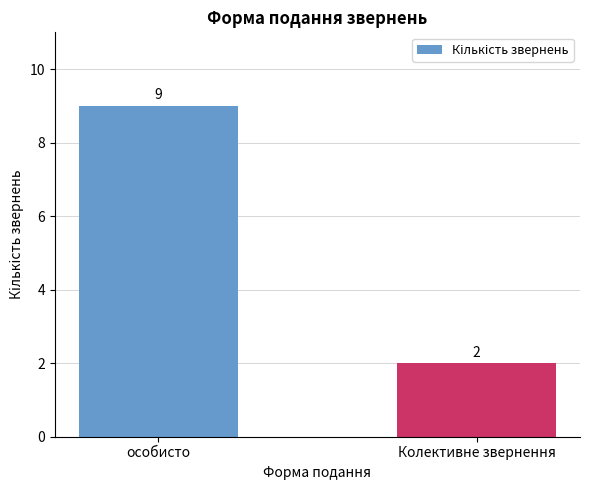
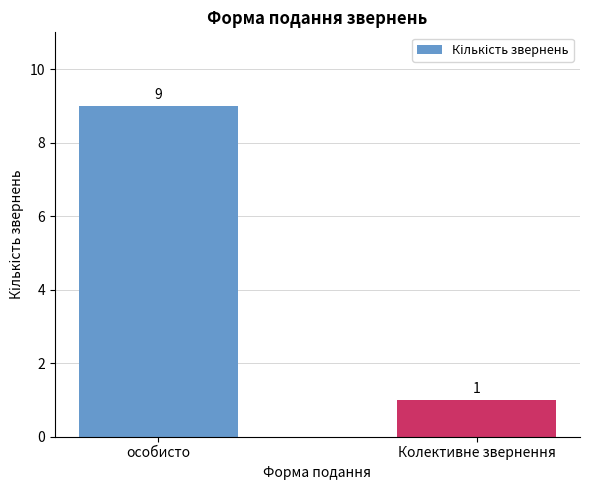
  {
    "особисто": 9,
-   "Колективне звернення": 2
+   "Колективне звернення": 1
  }
